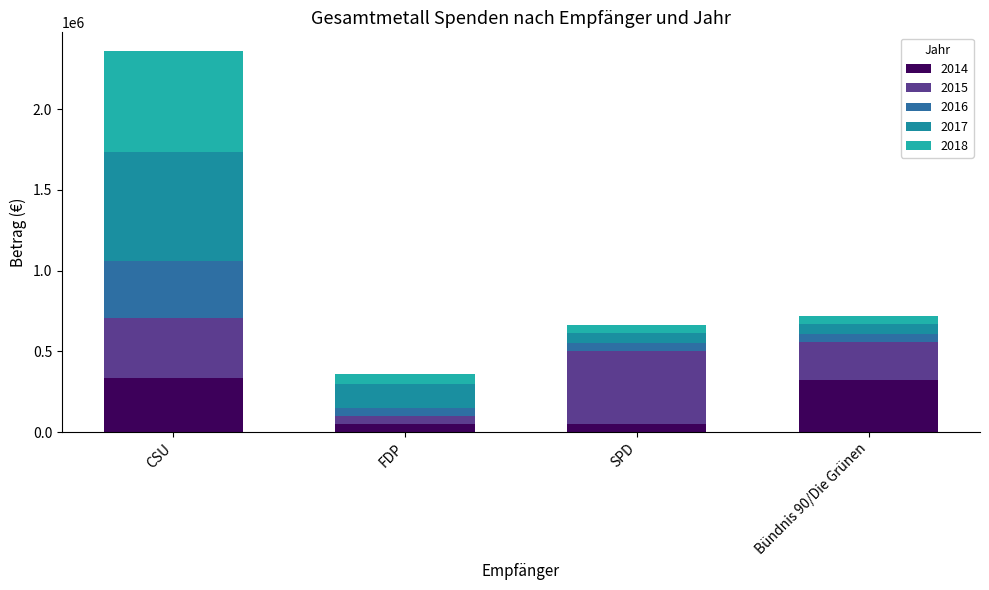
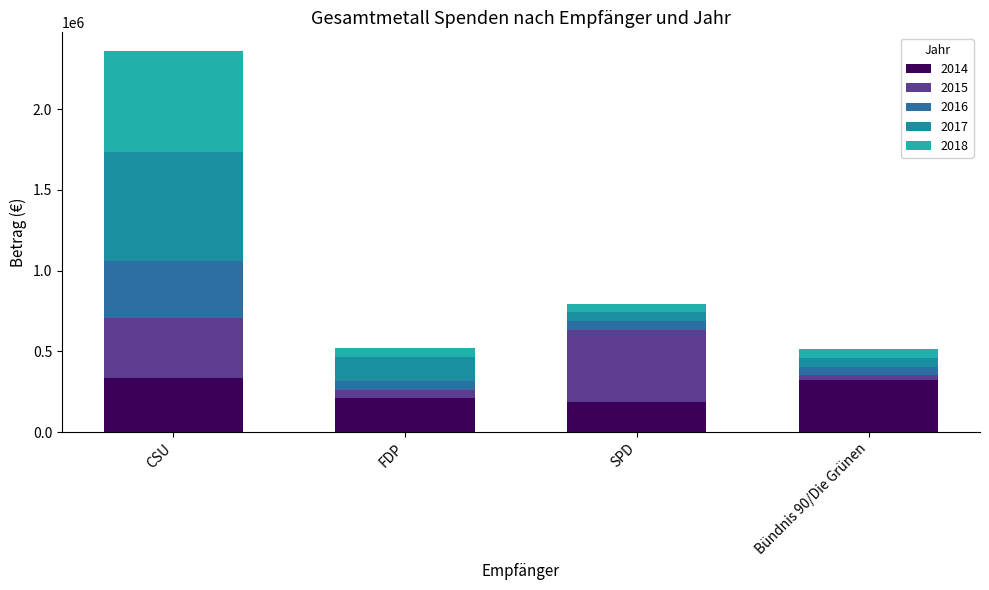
  {
    "2014": {
      "CSU": 330000,
-     "FDP": 50000,
-     "SPD": 50000,
+     "FDP": 210000,
+     "SPD": 180000,
      "Bündnis 90/Die Grünen": 320000
    },
    "2015": {
      "CSU": 370000,
      "FDP": 50000,
      "SPD": 450000,
-     "Bündnis 90/Die Grünen": 240000
+     "Bündnis 90/Die Grünen": 30000
    }
  }
